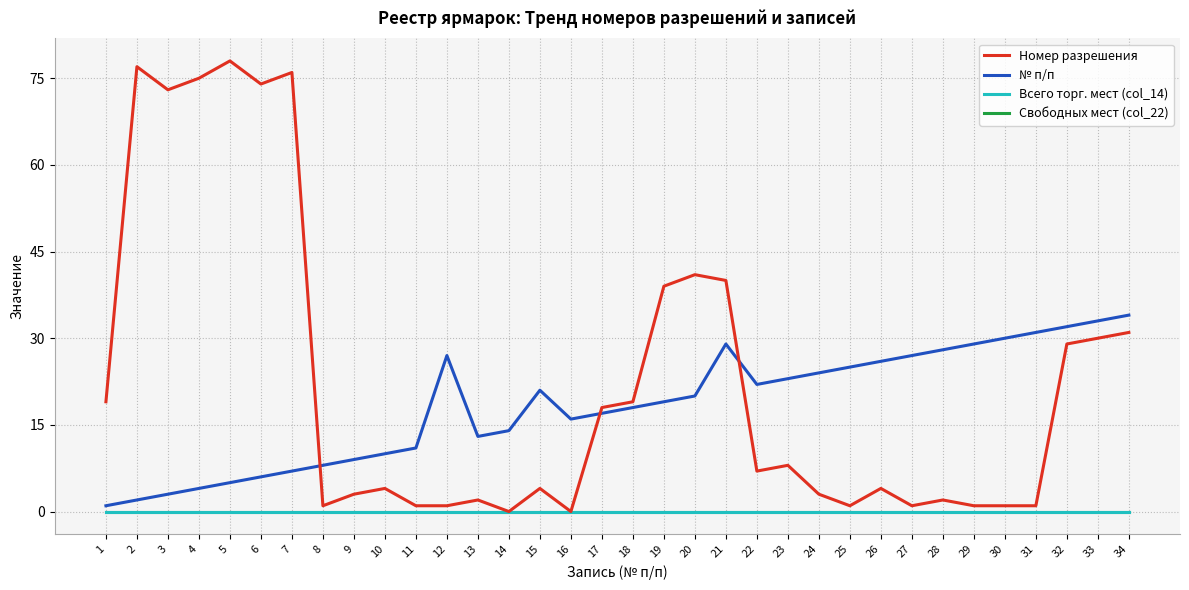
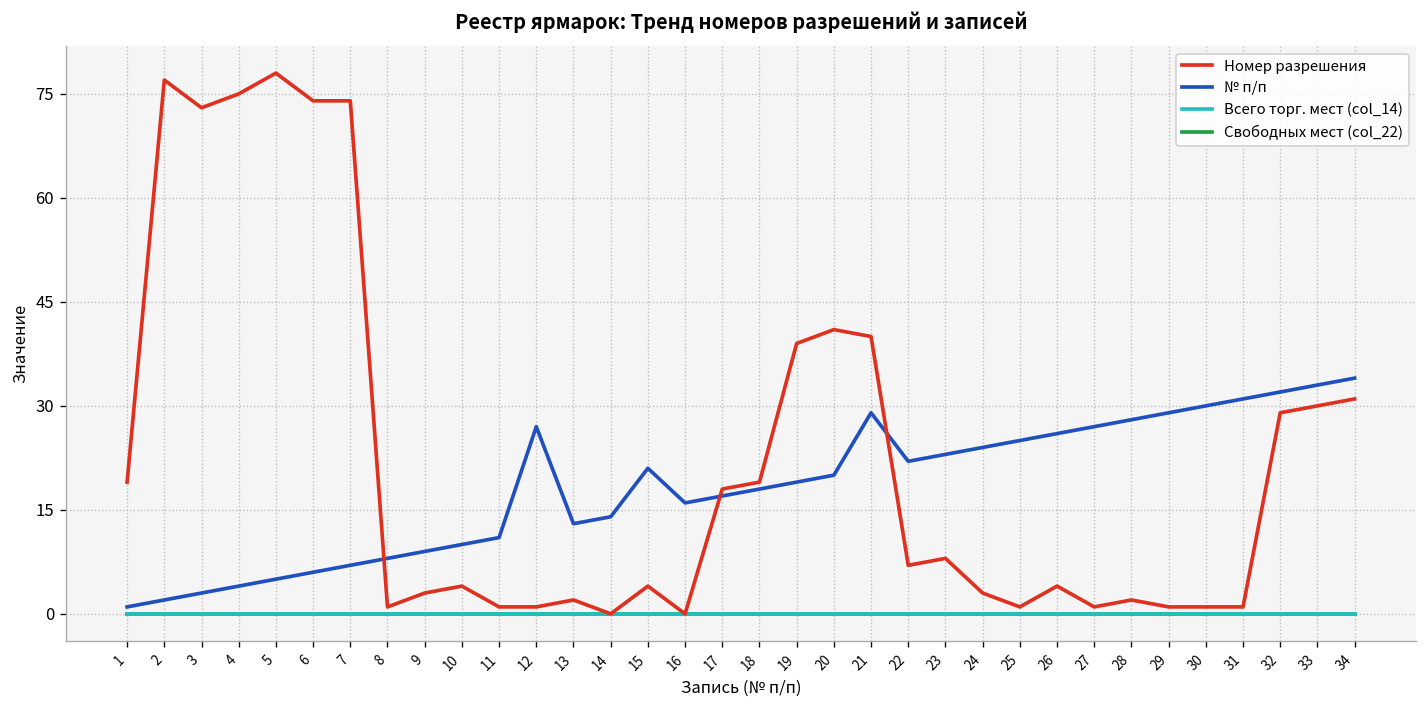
  {
    "Номер разрешения": {
      "1": 19,
      "2": 77,
      "3": 73,
      "4": 75,
      "5": 78,
      "6": 74,
-     "7": 76,
+     "7": 74,
      "8": 1,
      "9": 3,
      "10": 4,
      "11": 1,
      "12": 1,
      "13": 2,
      "15": 4,
      "17": 18,
      "18": 19,
      "19": 39,
      "20": 41,
      "21": 40,
      "22": 7,
      "23": 8,
      "24": 3,
      "25": 1,
      "26": 4,
      "27": 1,
      "28": 2,
      "29": 1,
      "30": 1,
      "31": 1,
      "32": 29,
      "33": 30,
      "34": 31
    },
    "№ п/п": {
      "1": 1,
      "2": 2,
      "3": 3,
      "4": 4,
      "5": 5,
      "6": 6,
      "7": 7,
      "8": 8,
      "9": 9,
      "10": 10,
      "11": 11,
      "12": 27,
      "13": 13,
      "14": 14,
      "15": 21,
      "16": 16,
      "17": 17,
      "18": 18,
      "19": 19,
      "20": 20,
      "21": 29,
      "22": 22,
      "23": 23,
      "24": 24,
      "25": 25,
      "26": 26,
      "27": 27,
      "28": 28,
      "29": 29,
      "30": 30,
      "31": 31,
      "32": 32,
      "33": 33,
      "34": 34
    },
    "Свободных мест (col_22)": {
      "1": 0,
      "2": 0,
      "3": 0,
      "4": 0,
      "5": 0,
      "6": 0,
      "7": 0,
      "8": 0,
      "9": 0,
      "10": 0,
      "11": 0,
      "12": 0,
      "13": 0,
      "15": 0,
      "17": 0,
      "18": 0,
      "19": 0,
      "20": 0,
      "21": 0,
      "22": 0,
      "23": 0,
      "24": 0,
      "25": 0,
      "26": 0,
      "27": 0,
      "28": 0,
      "29": 0,
      "30": 0,
      "31": 0,
      "32": 0,
      "33": 0,
      "34": 0
    }
  }
